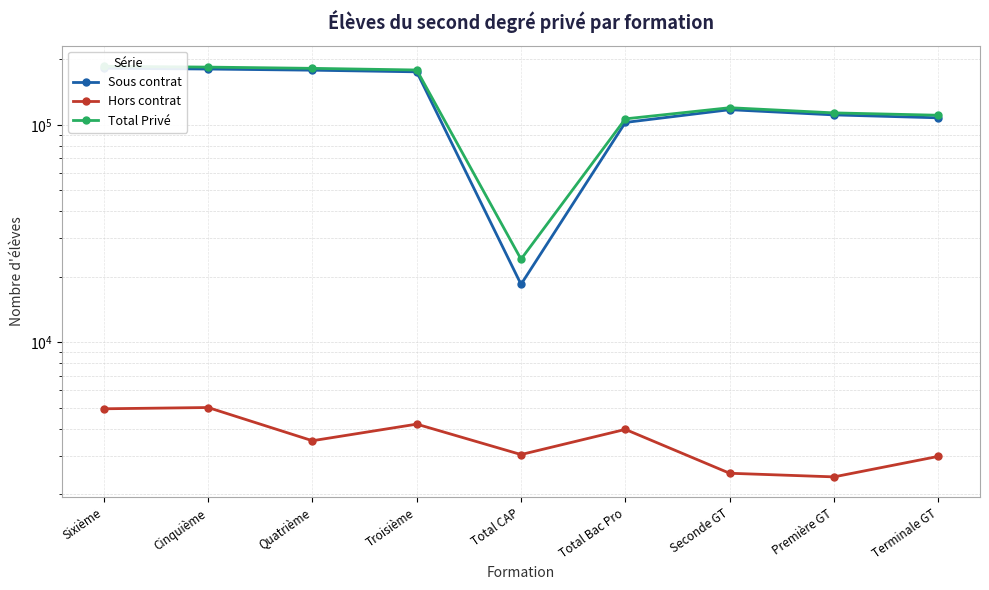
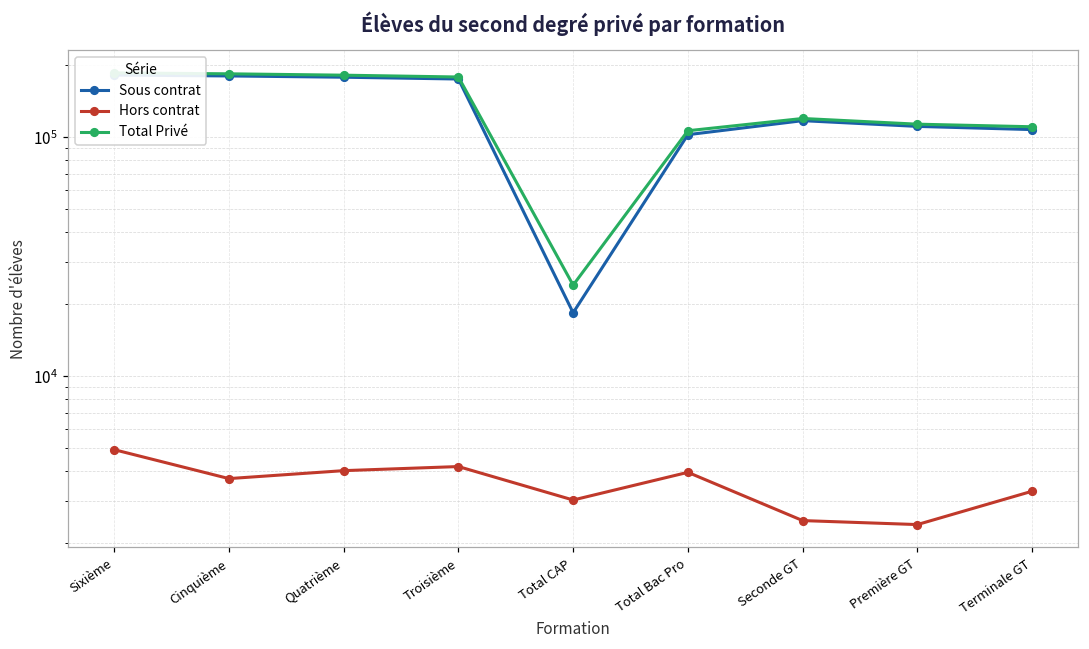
  {
    "Sous contrat": {
      "Total CAP": 18000,
      "Total Bac Pro": 100000,
      "Terminale GT": 110000
    },
    "Hors contrat": {
      "Sixième": 4900,
-     "Cinquième": 5000,
-     "Quatrième": 3500,
+     "Cinquième": 3700,
+     "Quatrième": 4000,
      "Troisième": 4200,
      "Total CAP": 3000,
      "Total Bac Pro": 4000,
      "Seconde GT": 2500,
      "Première GT": 2400,
-     "Terminale GT": 3000
+     "Terminale GT": 3300
    },
    "Total Privé": {
      "Total CAP": 24000,
      "Total Bac Pro": 110000,
      "Terminale GT": 110000
    }
  }
